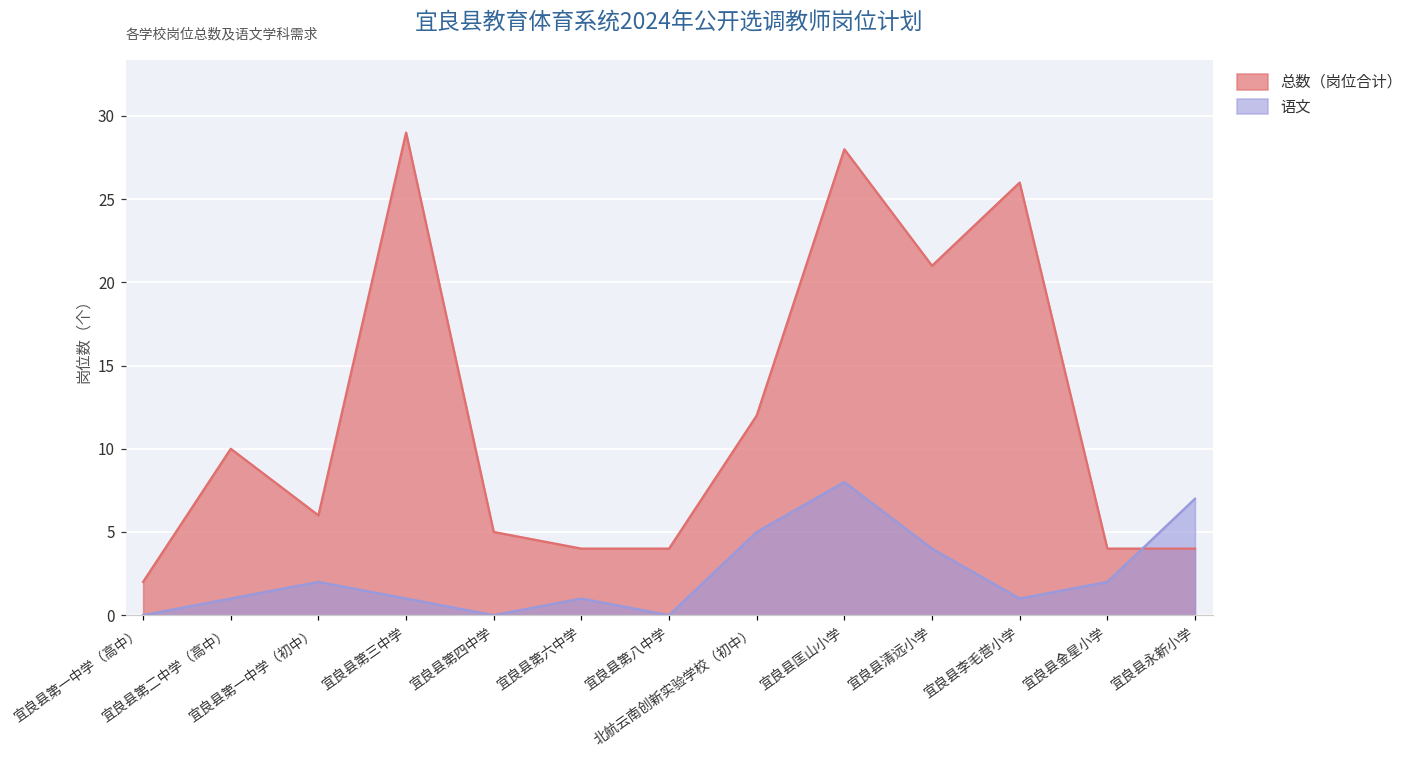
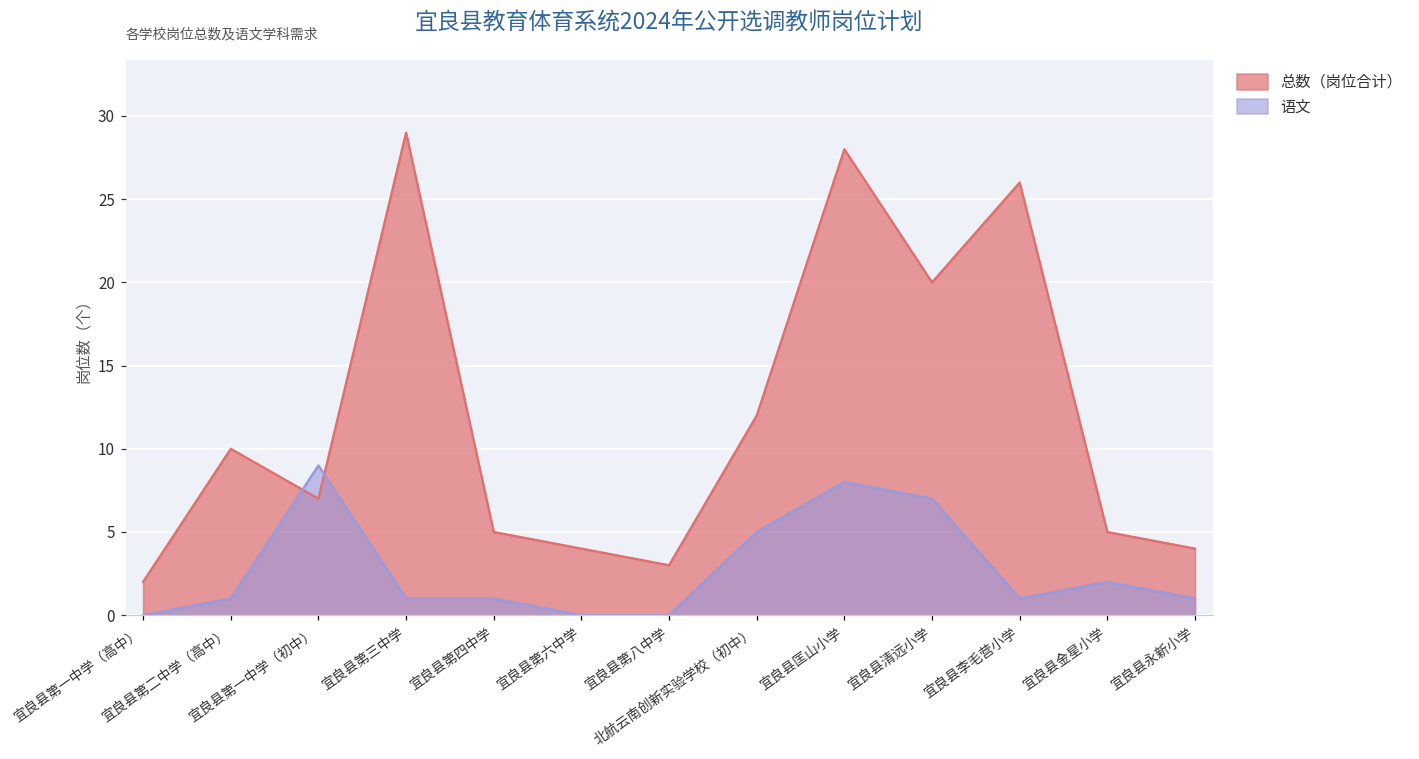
  {
    "总数（岗位合计）": {
      "宜良县第一中学（高中）": 2,
      "宜良县第二中学（高中）": 10,
-     "宜良县第一中学（初中）": 6,
+     "宜良县第一中学（初中）": 7,
      "宜良县第三中学": 29,
      "宜良县第四中学": 5,
      "宜良县第六中学": 4,
-     "宜良县第八中学": 4,
+     "宜良县第八中学": 3,
      "北航云南创新实验学校（初中）": 12,
      "宜良县匡山小学": 28,
-     "宜良县清远小学": 21,
+     "宜良县清远小学": 20,
      "宜良县李毛营小学": 26,
-     "宜良县金星小学": 4,
+     "宜良县金星小学": 5,
      "宜良县永新小学": 4
    },
    "语文": {
      "宜良县第一中学（高中）": 0,
      "宜良县第二中学（高中）": 1,
-     "宜良县第一中学（初中）": 2,
+     "宜良县第一中学（初中）": 9,
      "宜良县第三中学": 1,
-     "宜良县第四中学": 0,
-     "宜良县第六中学": 1,
+     "宜良县第四中学": 1,
+     "宜良县第六中学": 0,
      "宜良县第八中学": 0,
      "北航云南创新实验学校（初中）": 5,
      "宜良县匡山小学": 8,
-     "宜良县清远小学": 4,
+     "宜良县清远小学": 7,
      "宜良县李毛营小学": 1,
      "宜良县金星小学": 2,
-     "宜良县永新小学": 7
+     "宜良县永新小学": 1
    }
  }
